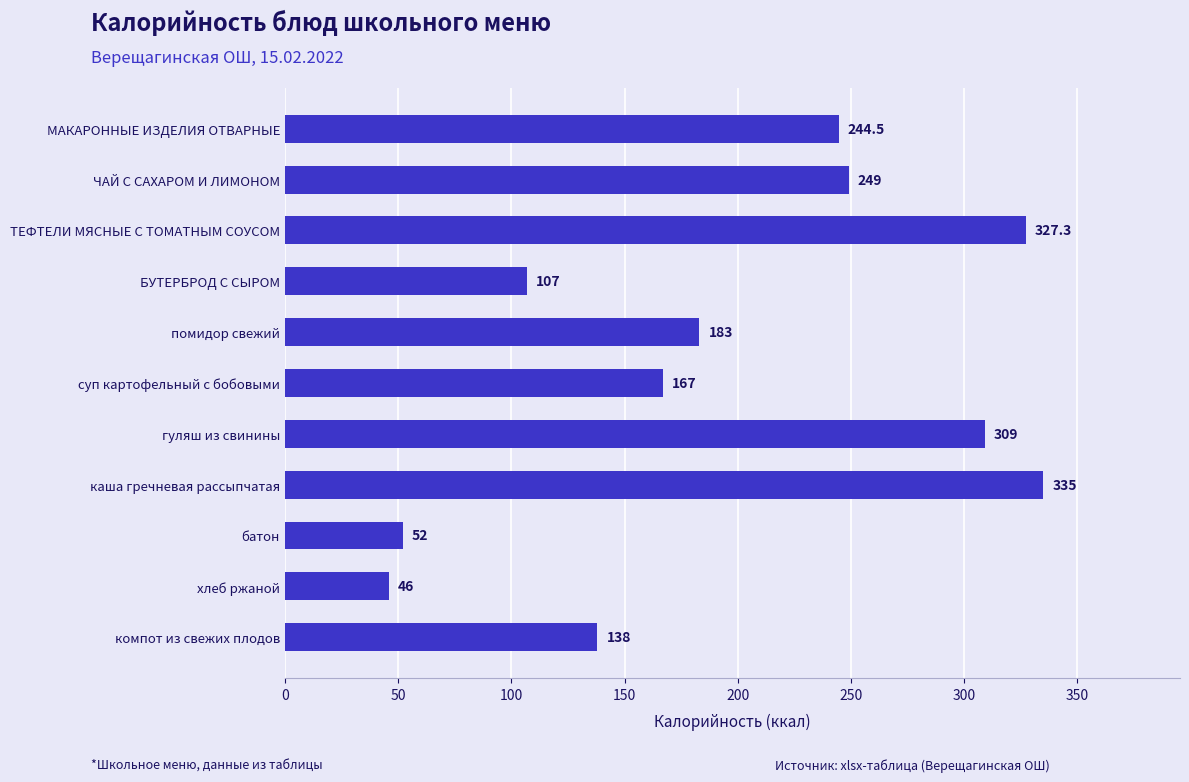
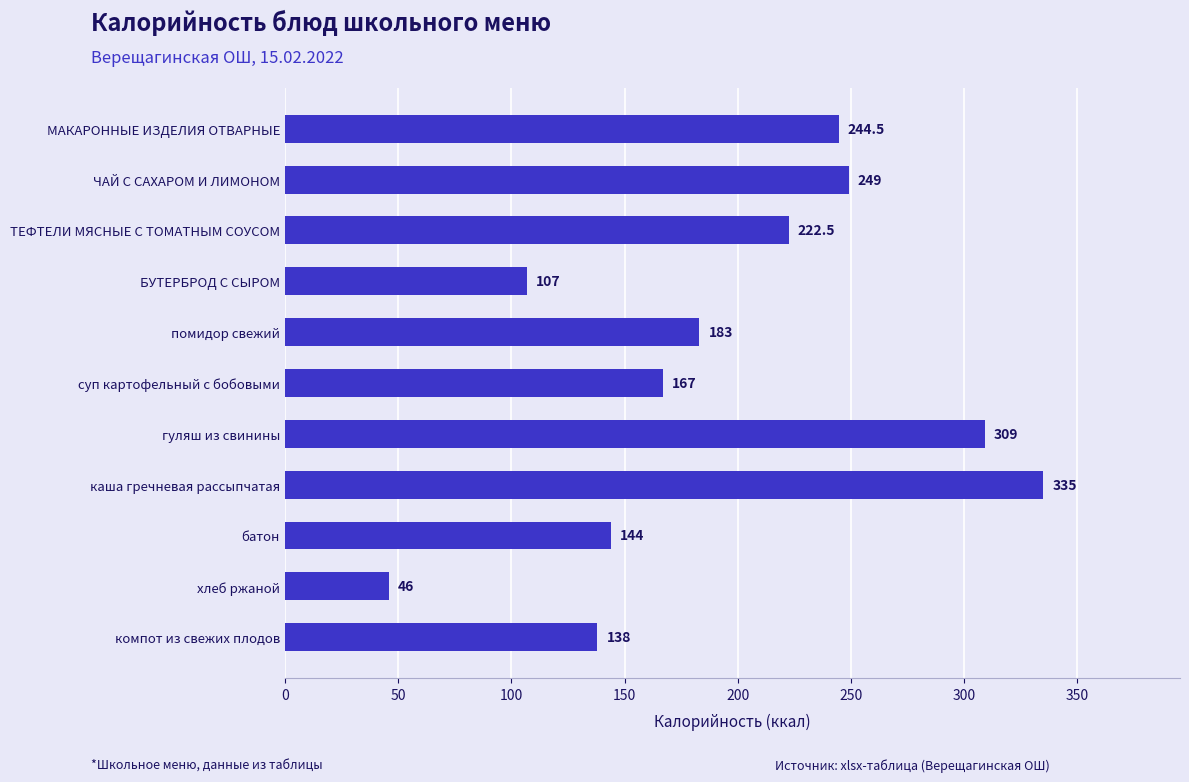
  {
    "МАКАРОННЫЕ ИЗДЕЛИЯ ОТВАРНЫЕ": 244.5,
    "ЧАЙ С САХАРОМ И ЛИМОНОМ": 249,
-   "ТЕФТЕЛИ МЯСНЫЕ С ТОМАТНЫМ СОУСОМ": 327.3,
+   "ТЕФТЕЛИ МЯСНЫЕ С ТОМАТНЫМ СОУСОМ": 222.5,
    "БУТЕРБРОД С СЫРОМ": 107,
    "помидор свежий": 183,
    "суп картофельный с бобовыми": 167,
    "гуляш из свинины": 309,
    "каша гречневая рассыпчатая": 335,
-   "батон": 52,
+   "батон": 144,
    "хлеб ржаной": 46,
    "компот из свежих плодов": 138
  }
